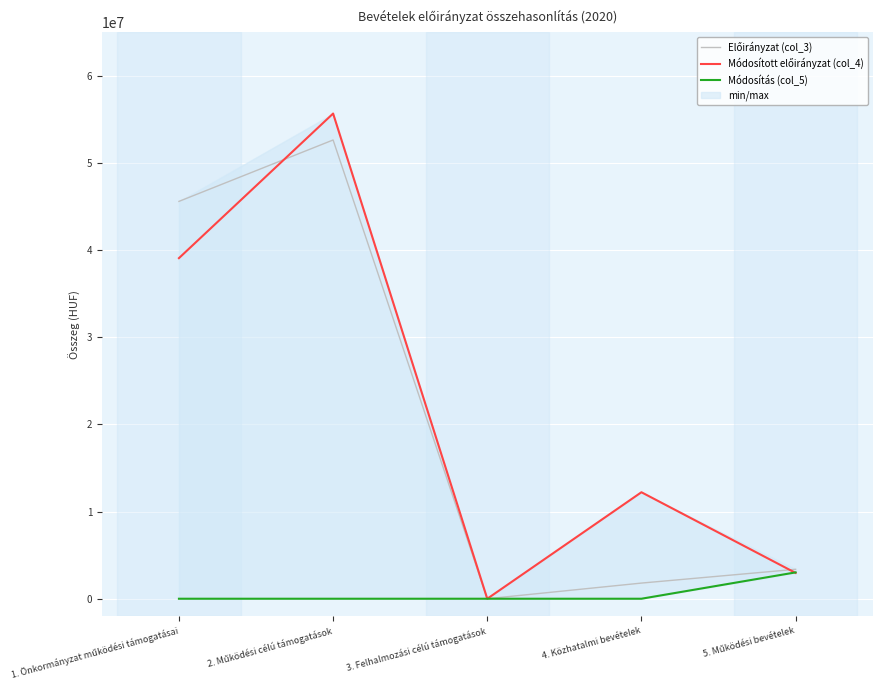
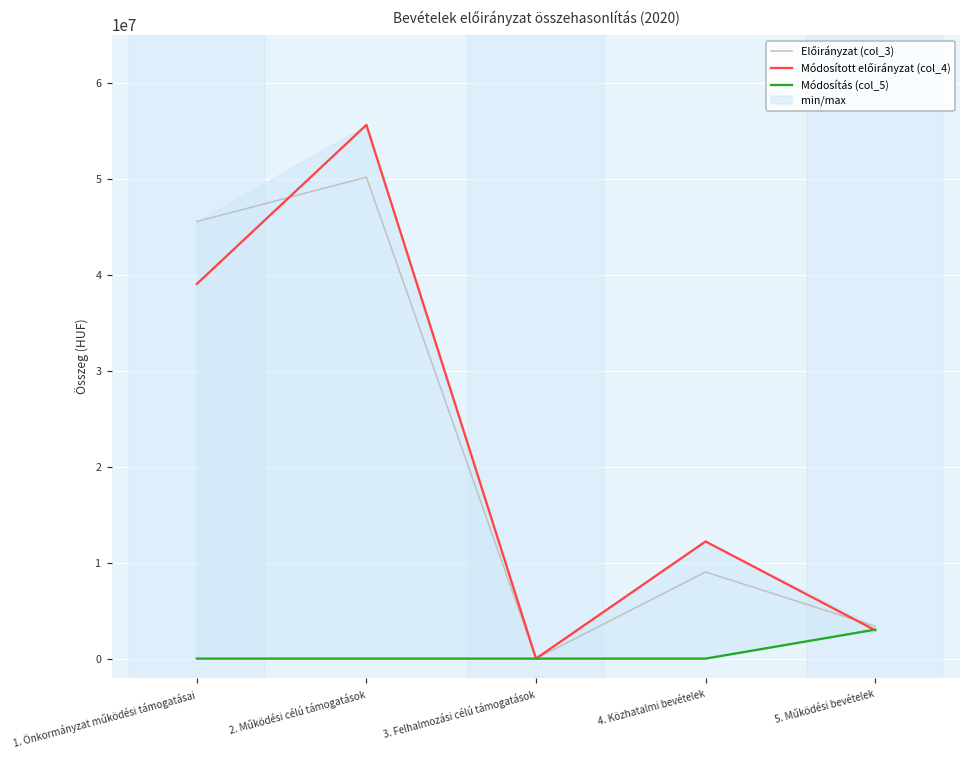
  {
    "Előirányzat (col_3)": {
-     "2. Működési célú támogatások": 53000000,
-     "4. Közhatalmi bevételek": 2000000
+     "2. Működési célú támogatások": 50000000,
+     "4. Közhatalmi bevételek": 9000000
    },
    "Módosított előirányzat (col_4)": {
      "1. Önkormányzat működési támogatásai": 39000000
    },
    "Módosítás (col_5)": {
      "1. Önkormányzat működési támogatásai": 0,
      "2. Működési célú támogatások": 0,
      "4. Közhatalmi bevételek": 0
    }
  }
